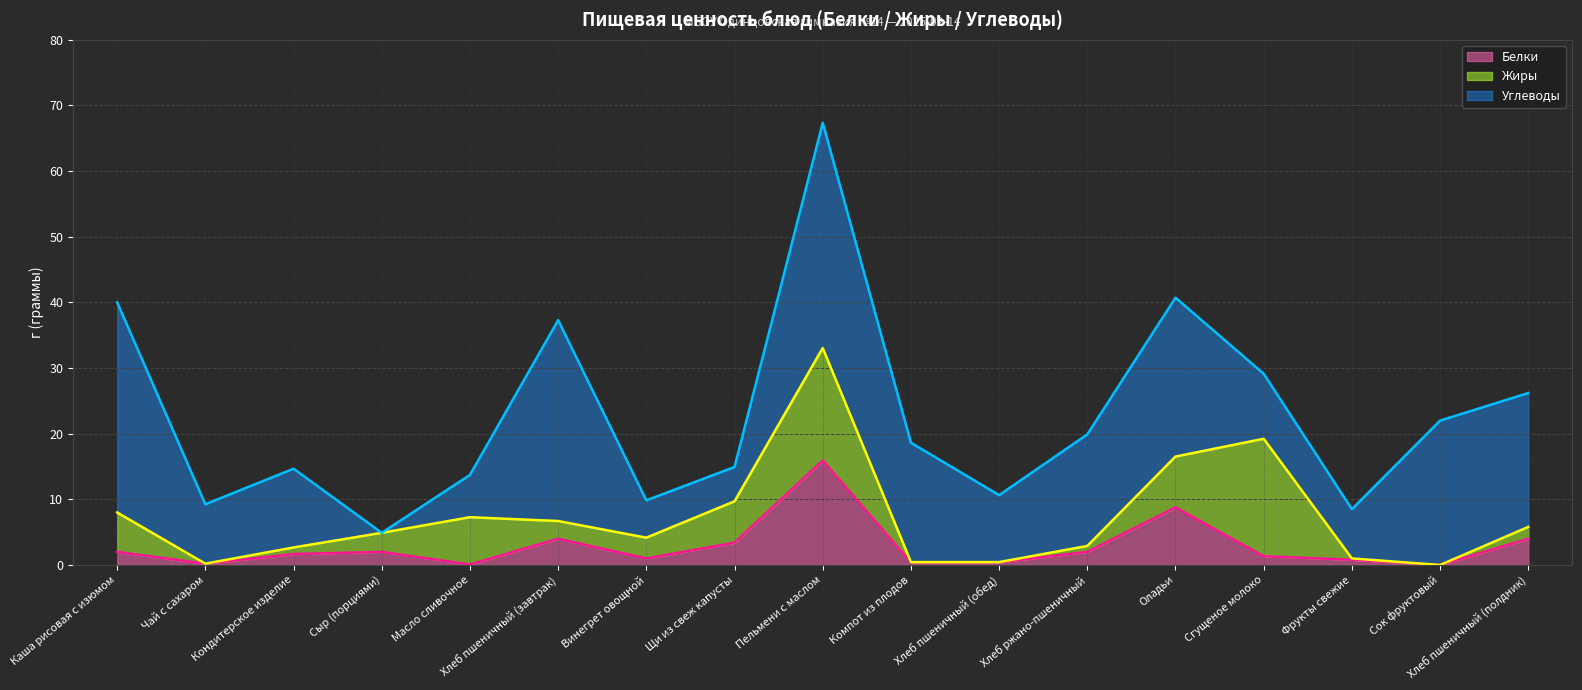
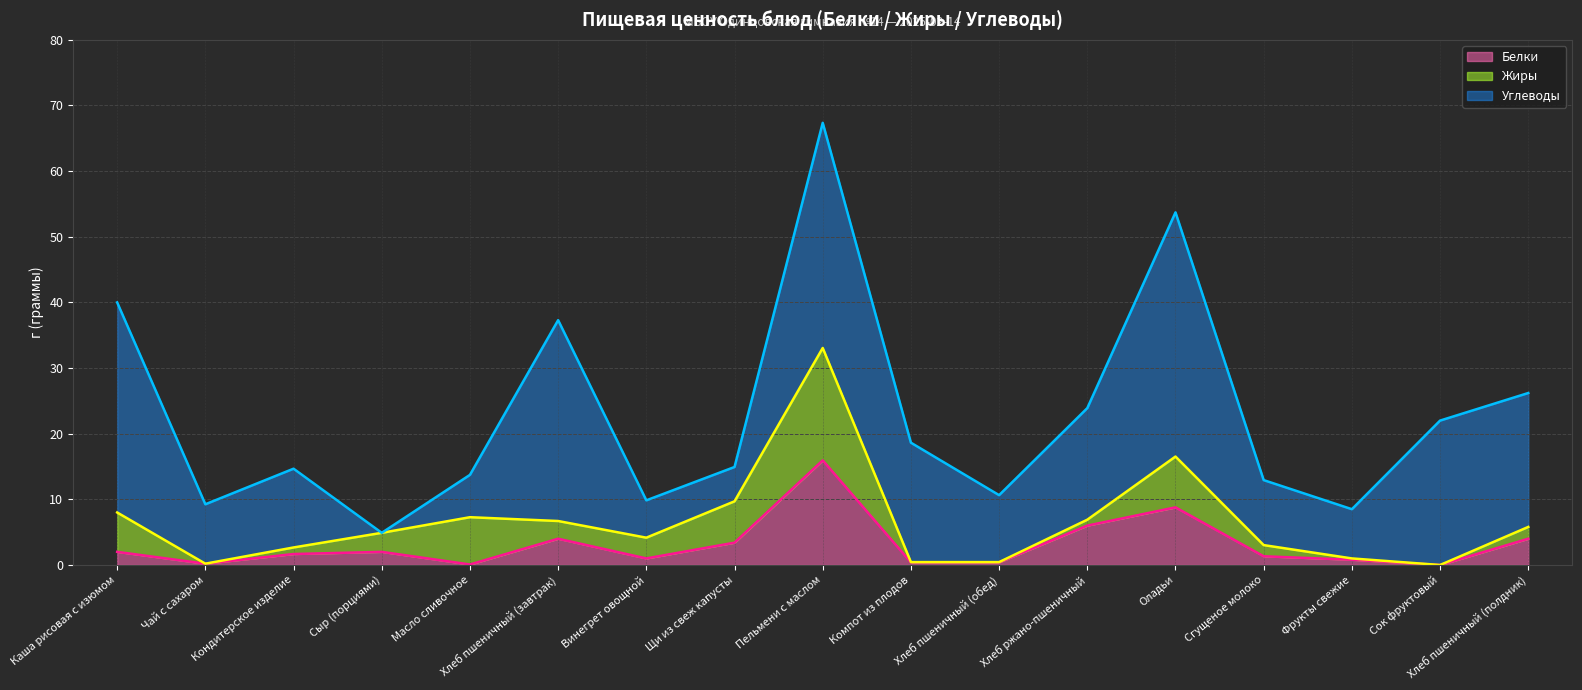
  {
    "Белки": {
      "Каша рисовая с изюмом": 2,
      "Кондитерское изделие": 2,
      "Сыр (порциями)": 2,
      "Масло сливочное": 0,
      "Хлеб пшеничный (завтрак)": 4,
      "Винегрет овощной": 1,
      "Щи из свеж капусты": 3,
      "Пельмени с маслом": 16,
-     "Хлеб ржано-пшеничный": 2,
+     "Хлеб ржано-пшеничный": 6,
      "Оладьи": 9,
      "Сгущеное молоко": 1,
      "Хлеб пшеничный (полдник)": 4
    },
    "Жиры": {
      "Каша рисовая с изюмом": 6,
      "Кондитерское изделие": 1,
      "Масло сливочное": 7,
      "Хлеб пшеничный (завтрак)": 3,
      "Винегрет овощной": 3,
      "Щи из свеж капусты": 6,
      "Пельмени с маслом": 17,
      "Хлеб ржано-пшеничный": 1,
      "Оладьи": 8,
-     "Сгущеное молоко": 18,
+     "Сгущеное молоко": 2,
      "Хлеб пшеничный (полдник)": 2
    },
    "Углеводы": {
      "Каша рисовая с изюмом": 32,
      "Чай с сахаром": 9,
      "Кондитерское изделие": 12,
      "Масло сливочное": 6,
      "Хлеб пшеничный (завтрак)": 31,
      "Винегрет овощной": 6,
      "Щи из свеж капусты": 5,
      "Пельмени с маслом": 34,
      "Компот из плодов": 18,
      "Хлеб пшеничный (обед)": 10,
      "Хлеб ржано-пшеничный": 17,
-     "Оладьи": 24,
+     "Оладьи": 37,
      "Сгущеное молоко": 10,
      "Фрукты свежие": 8,
      "Сок фруктовый": 22,
      "Хлеб пшеничный (полдник)": 20
    }
  }
